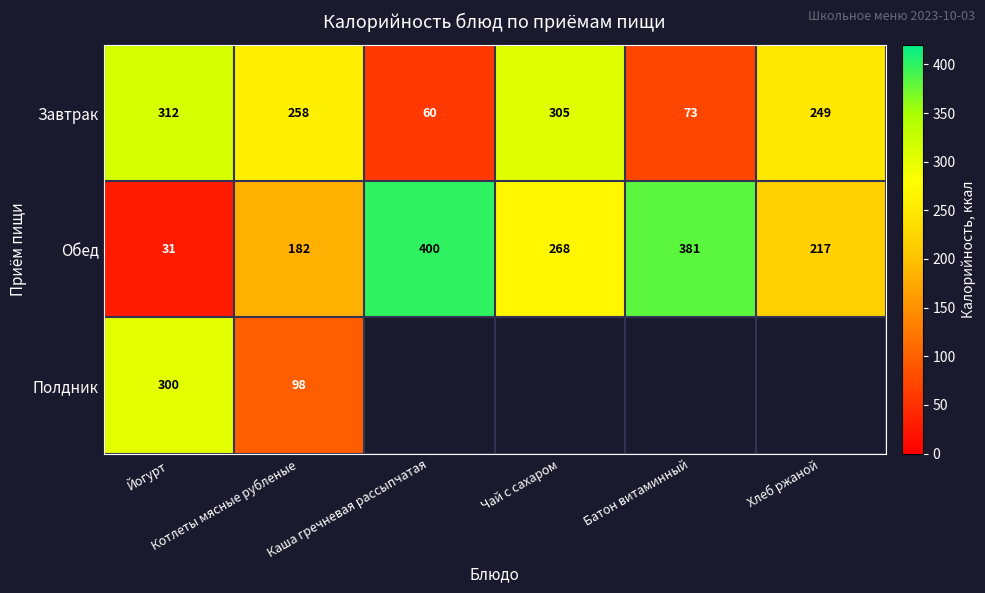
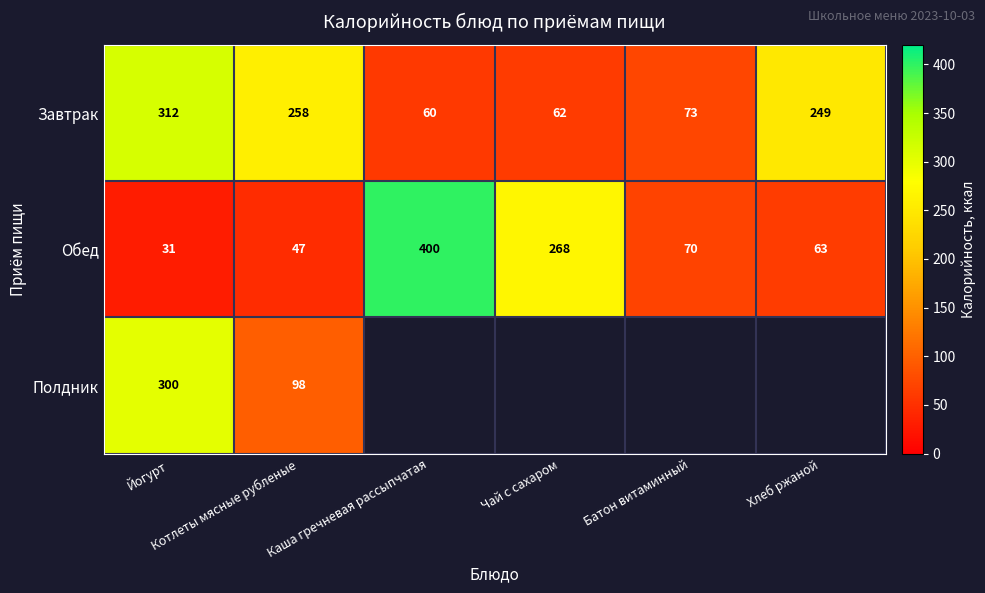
  {
    "Завтрак": {
      "Йогурт": 312,
      "Котлеты мясные рубленые": 258,
      "Каша гречневая рассыпчатая": 60,
-     "Чай с сахаром": 305,
+     "Чай с сахаром": 62,
      "Батон витаминный": 73,
      "Хлеб ржаной": 249
    },
    "Обед": {
      "Йогурт": 31,
-     "Котлеты мясные рубленые": 182,
+     "Котлеты мясные рубленые": 47,
      "Каша гречневая рассыпчатая": 400,
      "Чай с сахаром": 268,
-     "Батон витаминный": 381,
-     "Хлеб ржаной": 217
+     "Батон витаминный": 70,
+     "Хлеб ржаной": 63
    },
    "Полдник": {
      "Йогурт": 300,
      "Котлеты мясные рубленые": 98
    }
  }
